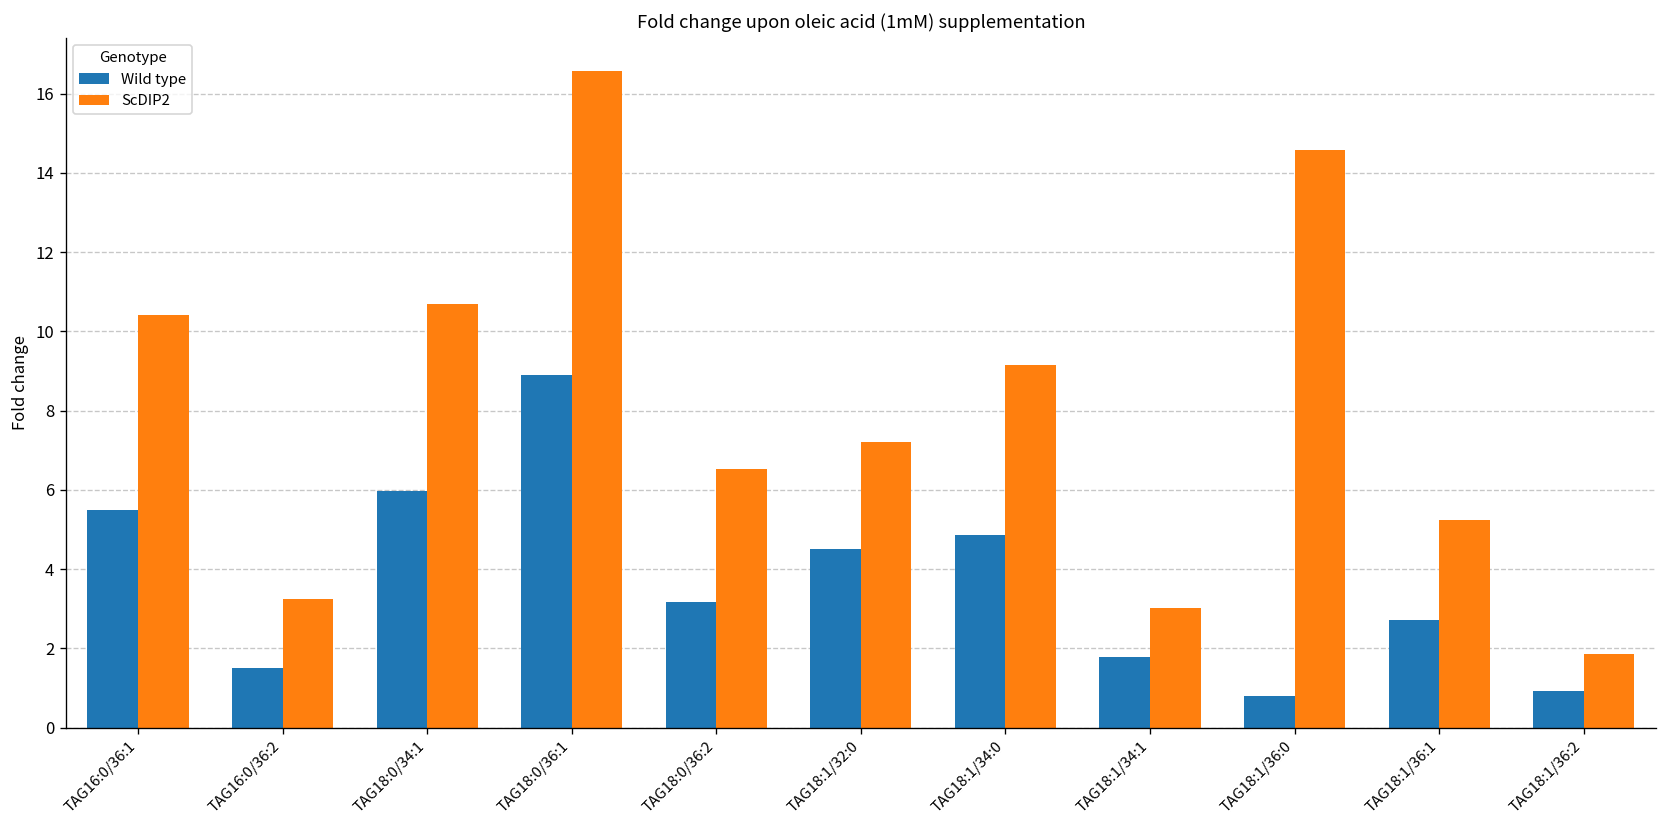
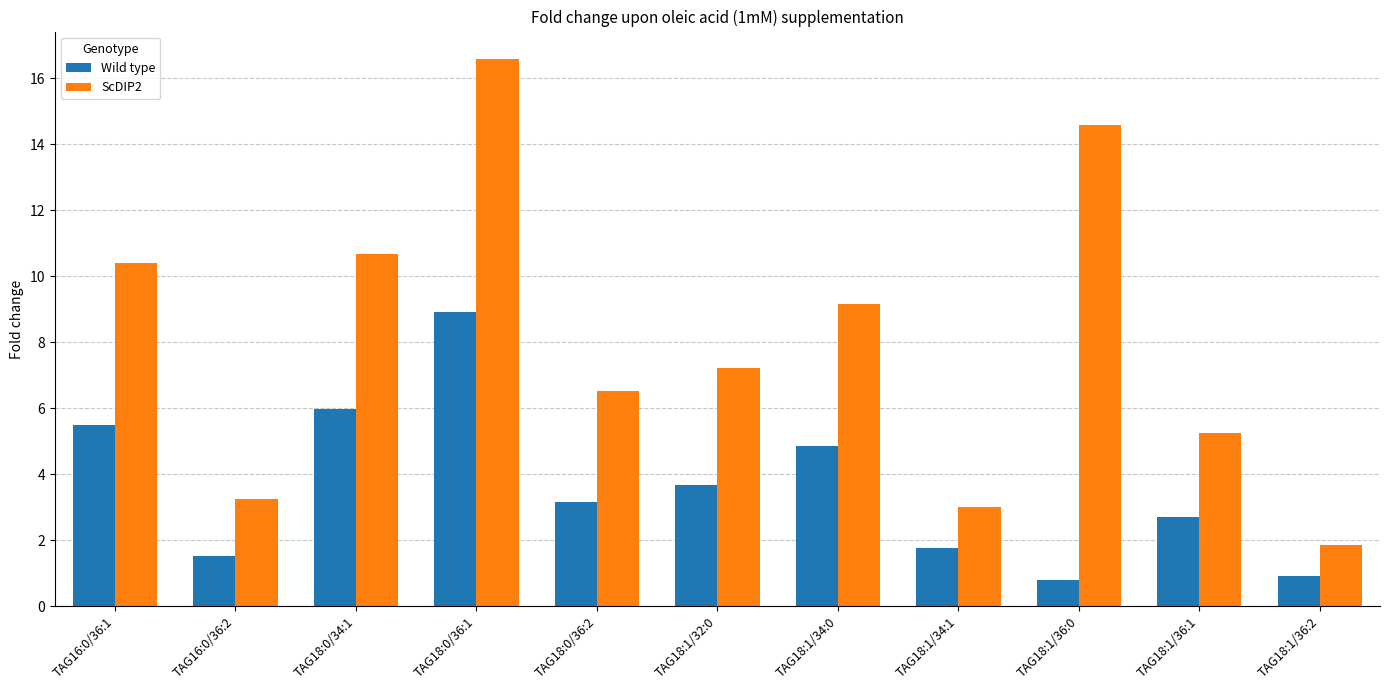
  {
    "Wild type": {
      "TAG16:0/36:1": 5.5,
      "TAG16:0/36:2": 1.5,
      "TAG18:0/34:1": 6.0,
      "TAG18:0/36:1": 8.9,
      "TAG18:0/36:2": 3.2,
-     "TAG18:1/32:0": 4.5,
+     "TAG18:1/32:0": 3.7,
      "TAG18:1/34:0": 4.9,
      "TAG18:1/34:1": 1.8,
      "TAG18:1/36:0": 0.8,
      "TAG18:1/36:1": 2.7,
      "TAG18:1/36:2": 0.9
    },
    "ScDIP2": {
      "TAG16:0/36:1": 10.4,
      "TAG16:0/36:2": 3.3,
      "TAG18:0/34:1": 10.7,
      "TAG18:0/36:1": 16.6,
      "TAG18:0/36:2": 6.5,
      "TAG18:1/32:0": 7.2,
      "TAG18:1/34:0": 9.1,
      "TAG18:1/34:1": 3.0,
      "TAG18:1/36:0": 14.6,
      "TAG18:1/36:1": 5.2,
      "TAG18:1/36:2": 1.9
    }
  }
